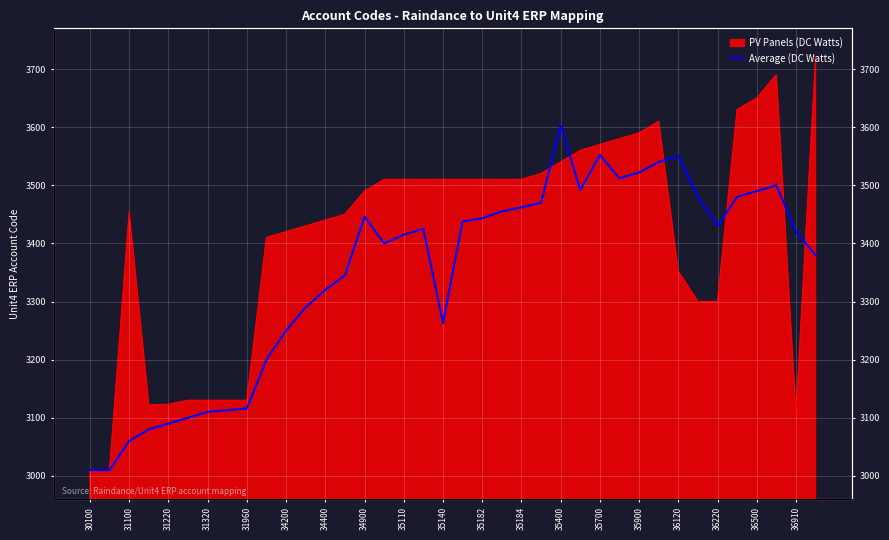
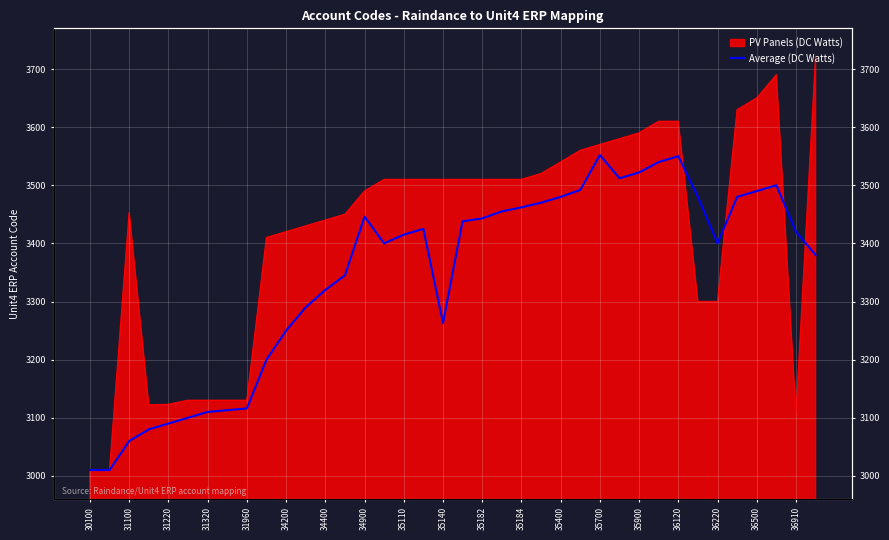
  {
    "PV Panels (DC Watts)": {
      "31100": 3450,
      "31220": 3120,
      "31320": 3130,
      "31960": 3130,
      "34200": 3420,
      "34400": 3440,
      "34900": 3490,
      "35110": 3510,
      "35140": 3510,
      "35182": 3510,
      "35184": 3510,
      "35400": 3540,
      "35700": 3570,
      "35900": 3590,
-     "36120": 3350,
+     "36120": 3610,
      "36220": 3300,
      "36500": 3650,
      "36910": 3110
    },
    "Average (DC Watts)": {
      "31100": 3060,
      "31220": 3090,
      "31320": 3110,
      "31960": 3120,
      "34200": 3250,
      "34400": 3320,
      "34900": 3450,
      "35110": 3420,
      "35140": 3260,
      "35182": 3440,
      "35184": 3460,
-     "35400": 3600,
+     "35400": 3480,
      "35700": 3550,
      "35900": 3520,
      "36120": 3550,
-     "36220": 3430,
+     "36220": 3400,
      "36500": 3490,
      "36910": 3420
    }
  }
